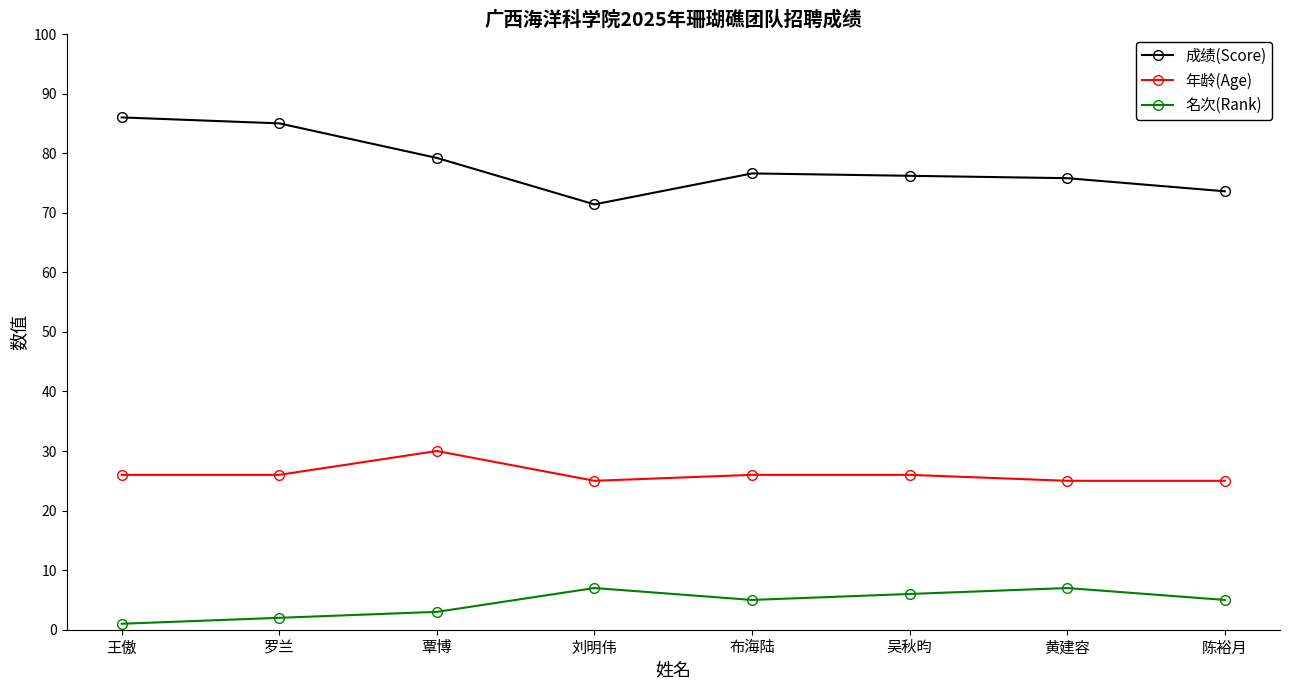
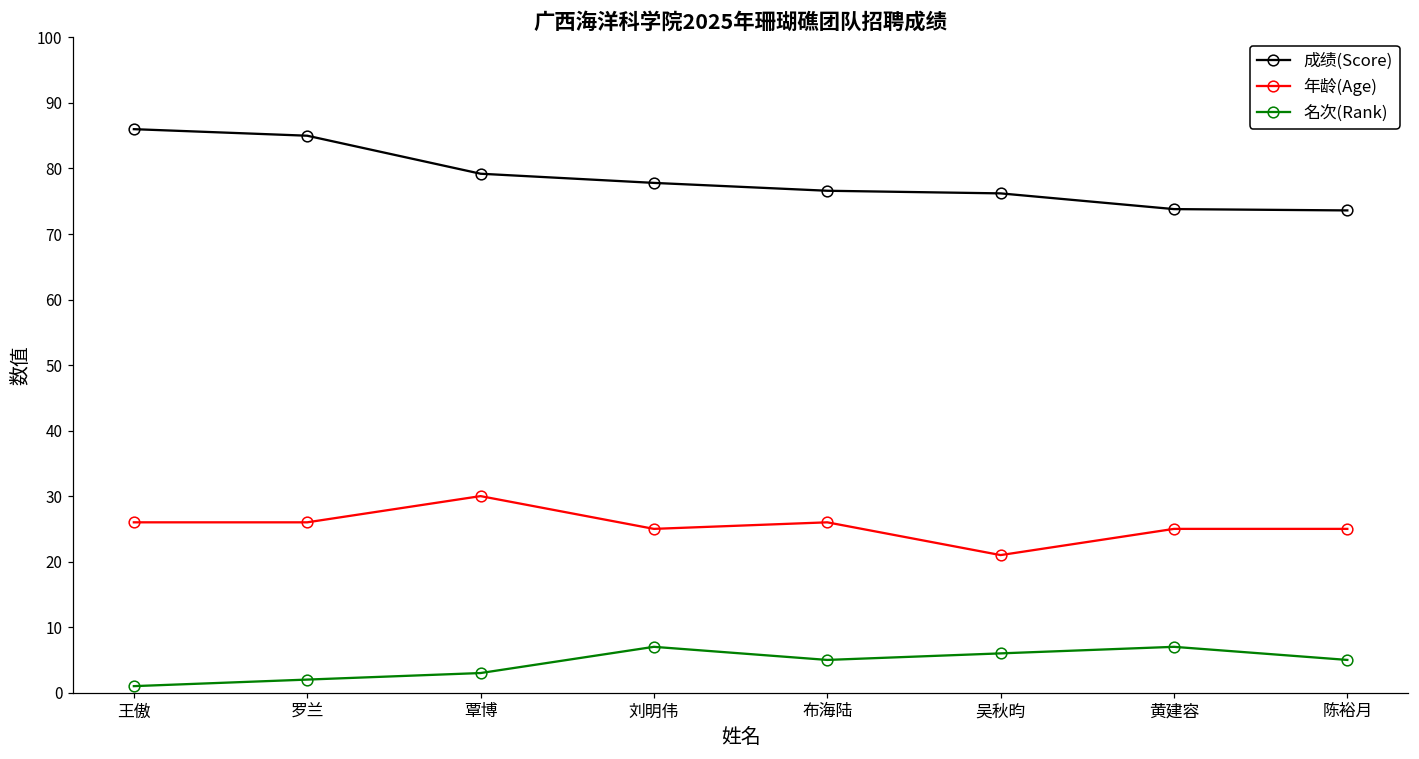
  {
    "成绩(Score)": {
      "王傲": 86,
      "罗兰": 85,
      "覃博": 79,
-     "刘明伟": 71,
+     "刘明伟": 78,
      "布海陆": 77,
      "吴秋昀": 76,
-     "黄建容": 76,
+     "黄建容": 74,
      "陈裕月": 74
    },
    "年龄(Age)": {
      "王傲": 26,
      "罗兰": 26,
      "覃博": 30,
      "刘明伟": 25,
      "布海陆": 26,
-     "吴秋昀": 26,
+     "吴秋昀": 21,
      "黄建容": 25,
      "陈裕月": 25
    },
    "名次(Rank)": {
      "王傲": 1,
      "罗兰": 2,
      "覃博": 3,
      "刘明伟": 7,
      "布海陆": 5,
      "吴秋昀": 6,
      "黄建容": 7,
      "陈裕月": 5
    }
  }
